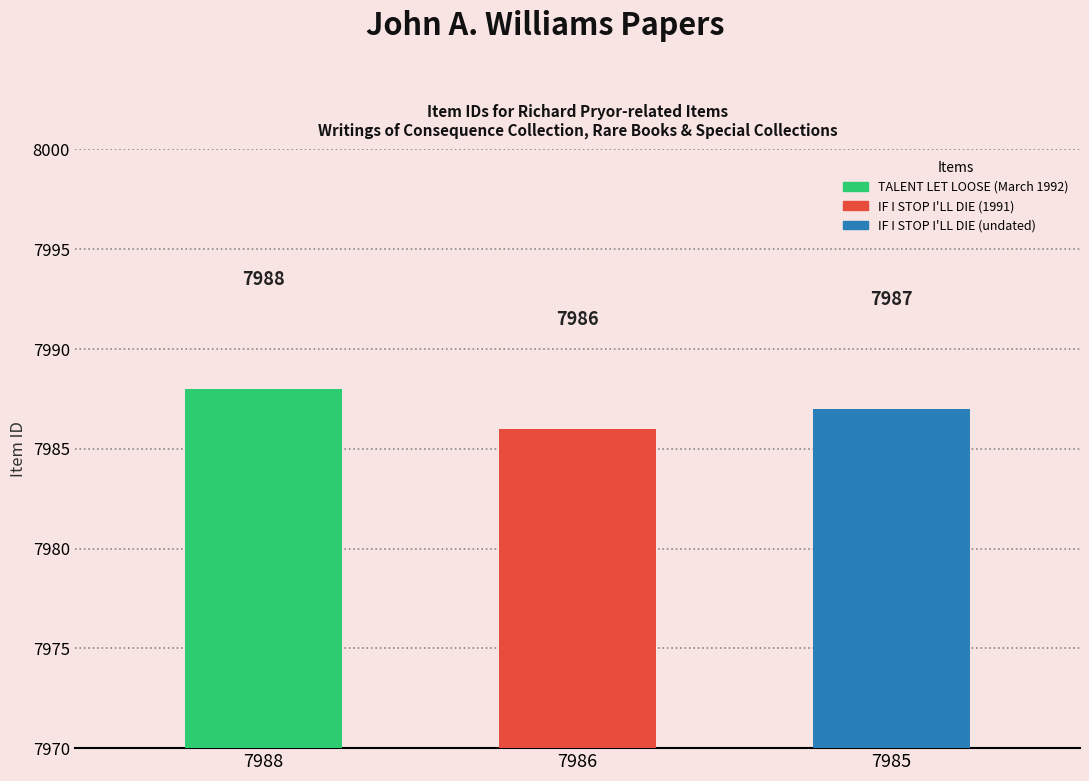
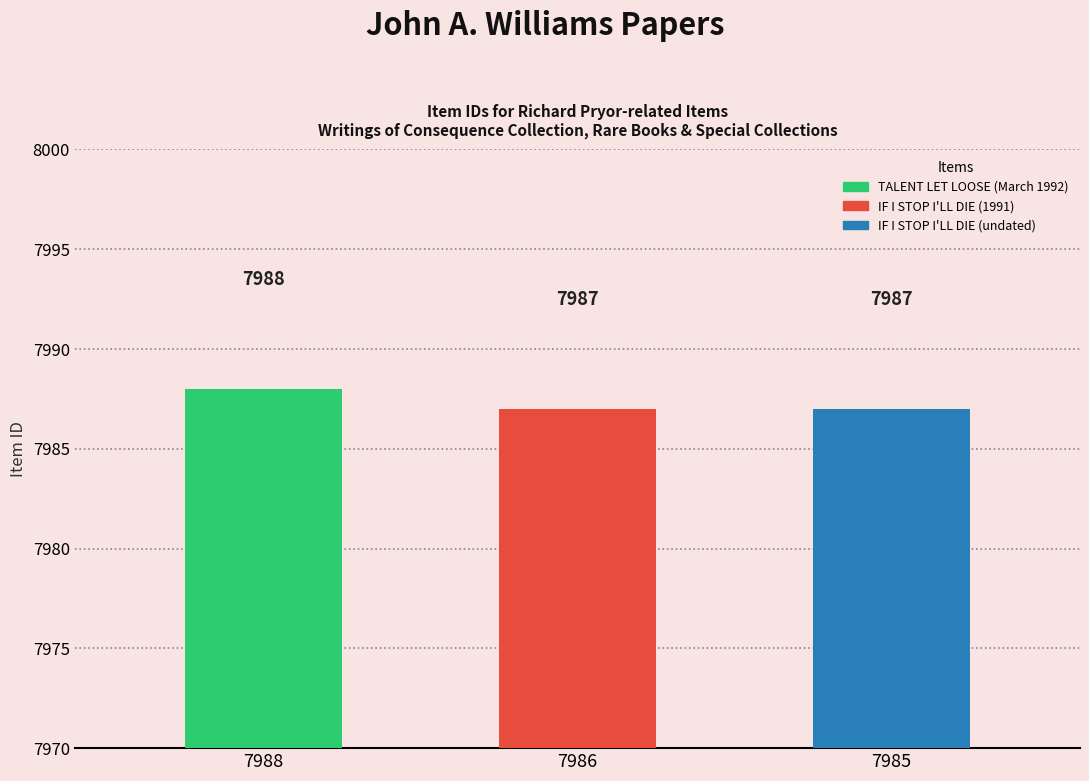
  {
-   "7986": 7986
+   "7986": 7987
  }
